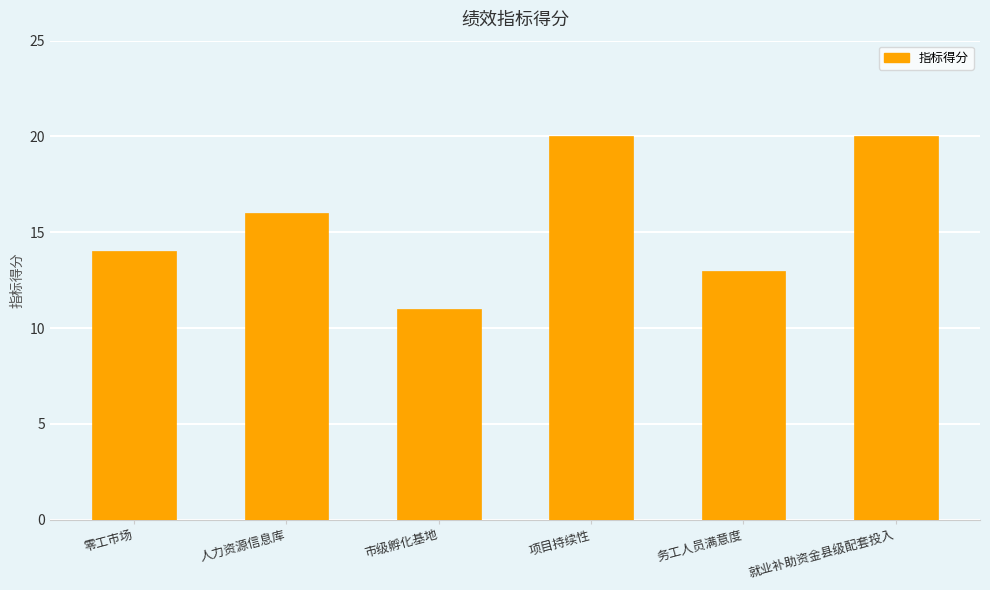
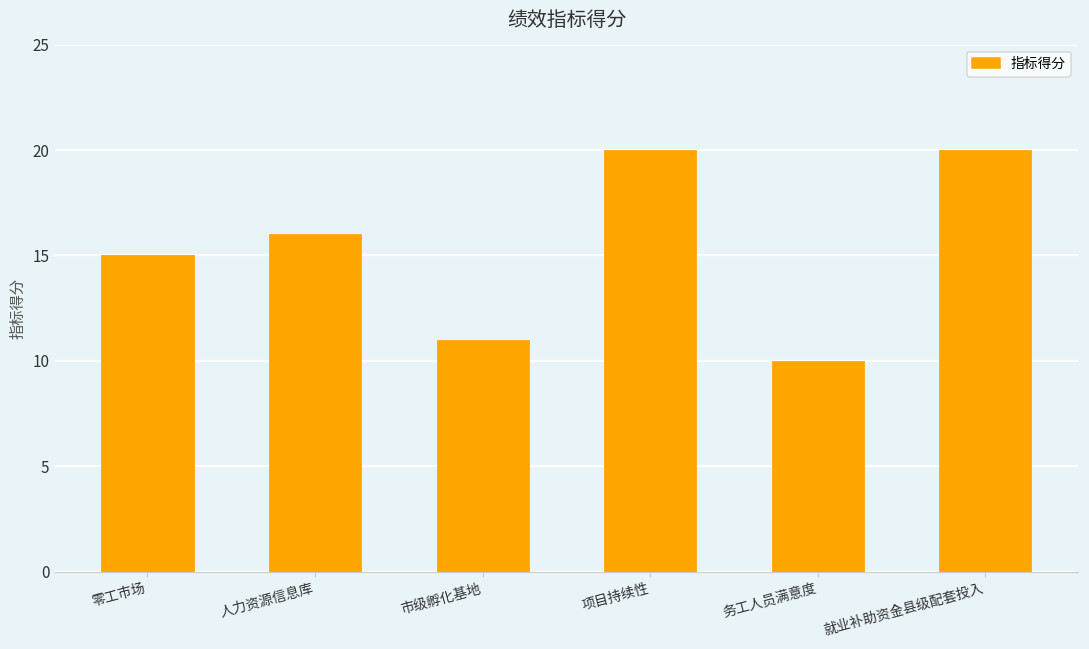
  {
-   "零工市场": 14,
+   "零工市场": 15,
    "人力资源信息库": 16,
    "市级孵化基地": 11,
    "项目持续性": 20,
-   "务工人员满意度": 13,
+   "务工人员满意度": 10,
    "就业补助资金县级配套投入": 20
  }
